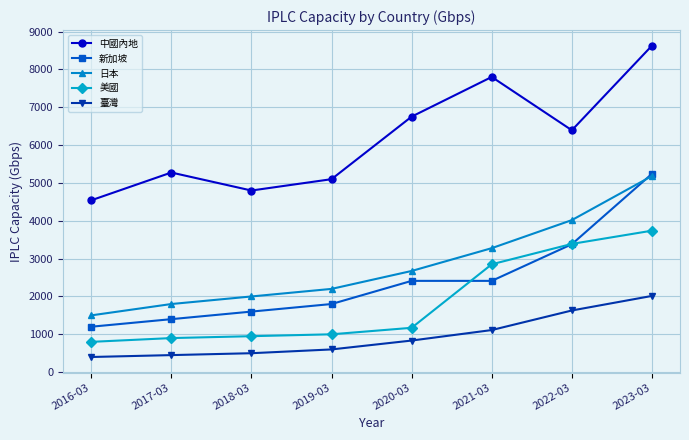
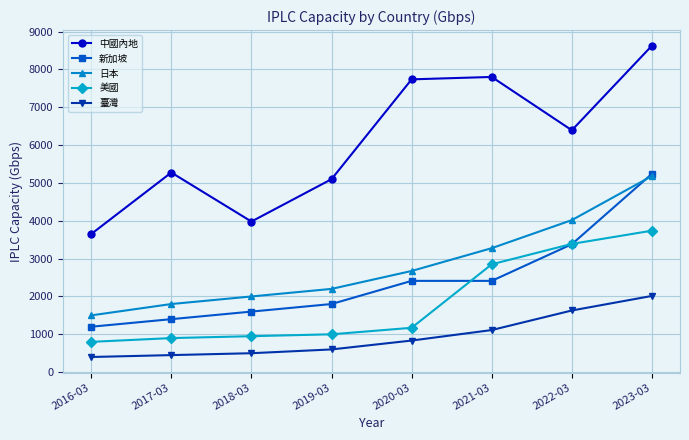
  {
    "中國內地": {
-     "2016-03": 4500,
+     "2016-03": 3700,
      "2017-03": 5300,
-     "2018-03": 4800,
+     "2018-03": 4000,
      "2019-03": 5100,
-     "2020-03": 6800,
+     "2020-03": 7700,
      "2021-03": 7800,
      "2022-03": 6400,
      "2023-03": 8600
    }
  }
